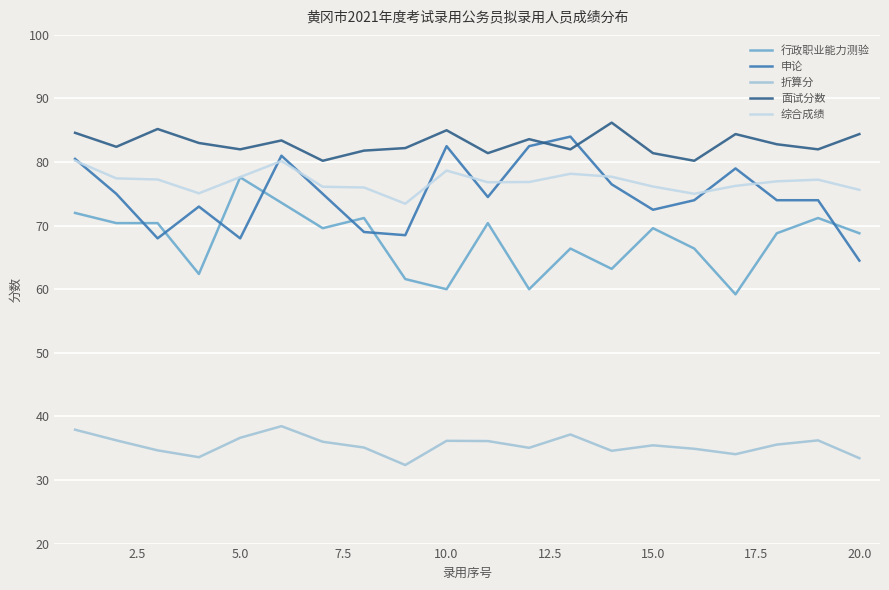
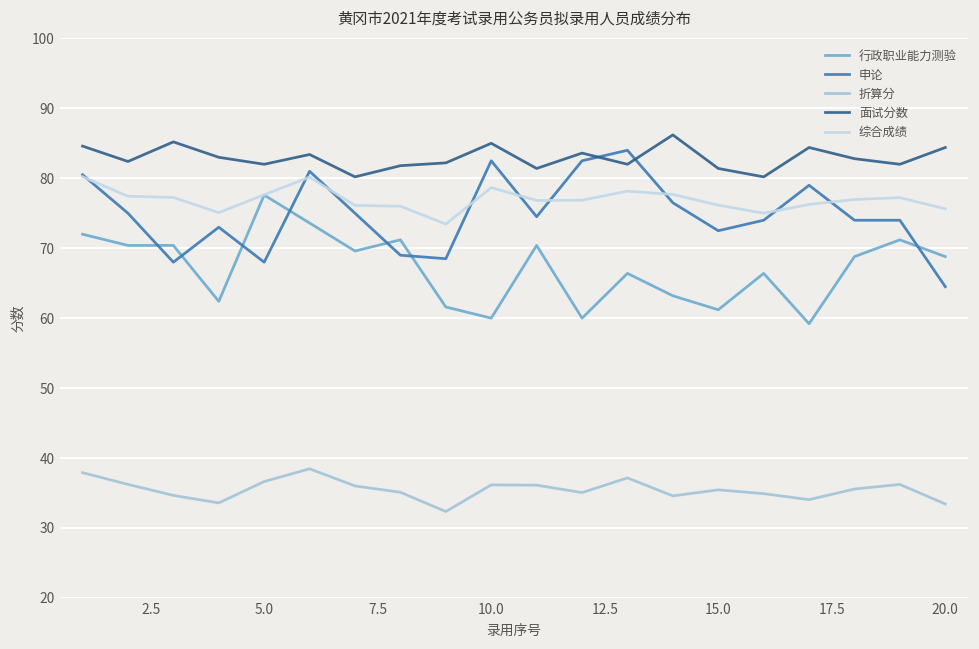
  {
    "行政职业能力测验": {
      "10.0": 60,
-     "15.0": 70,
+     "15.0": 61,
      "20.0": 69
    }
  }
